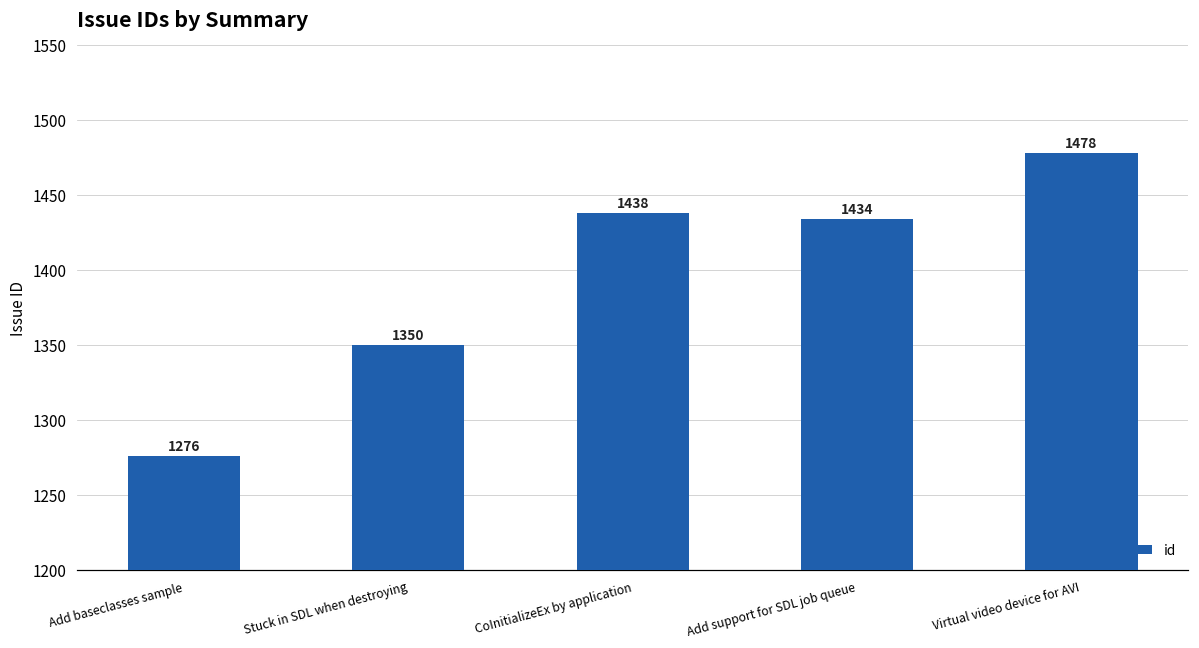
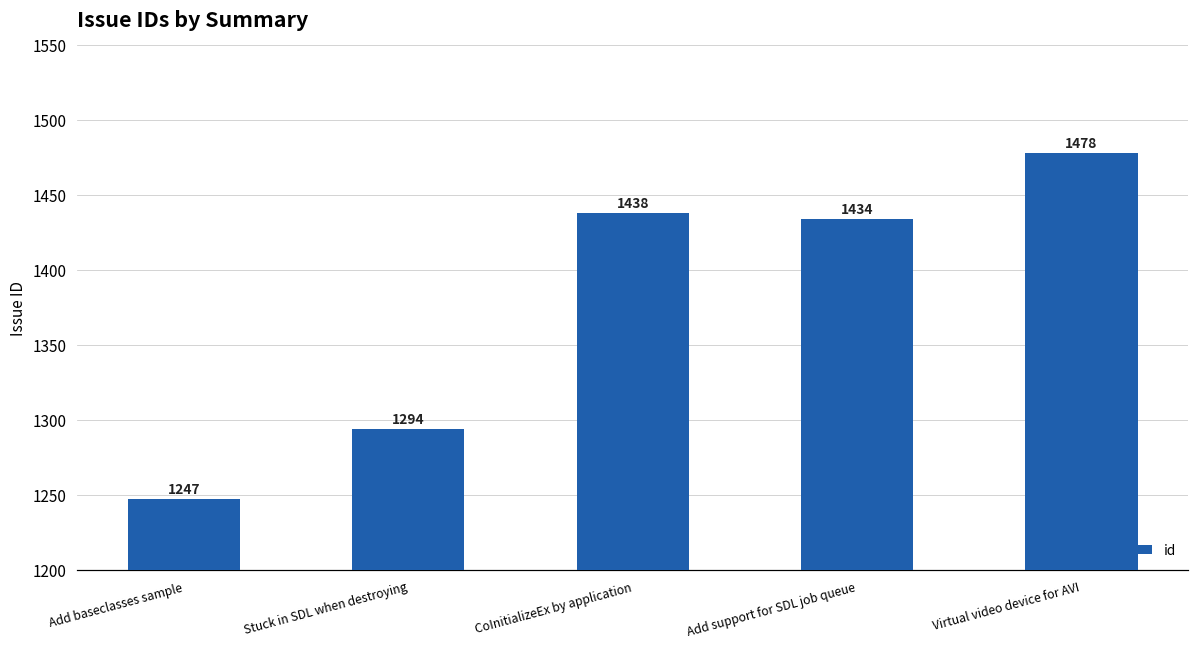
  {
-   "Add baseclasses sample": 1276,
-   "Stuck in SDL when destroying": 1350,
+   "Add baseclasses sample": 1247,
+   "Stuck in SDL when destroying": 1294,
    "CoInitializeEx by application": 1438,
    "Add support for SDL job queue": 1434,
    "Virtual video device for AVI": 1478
  }
